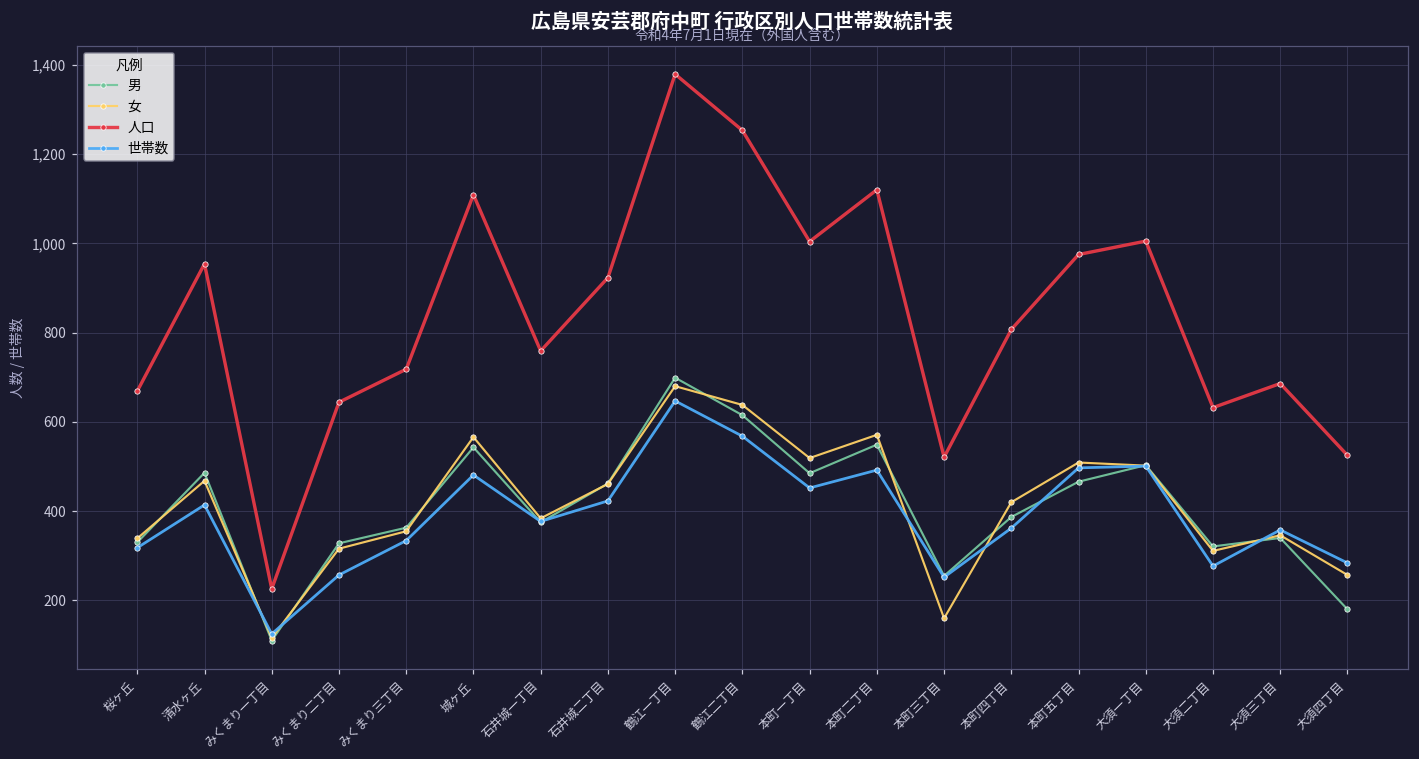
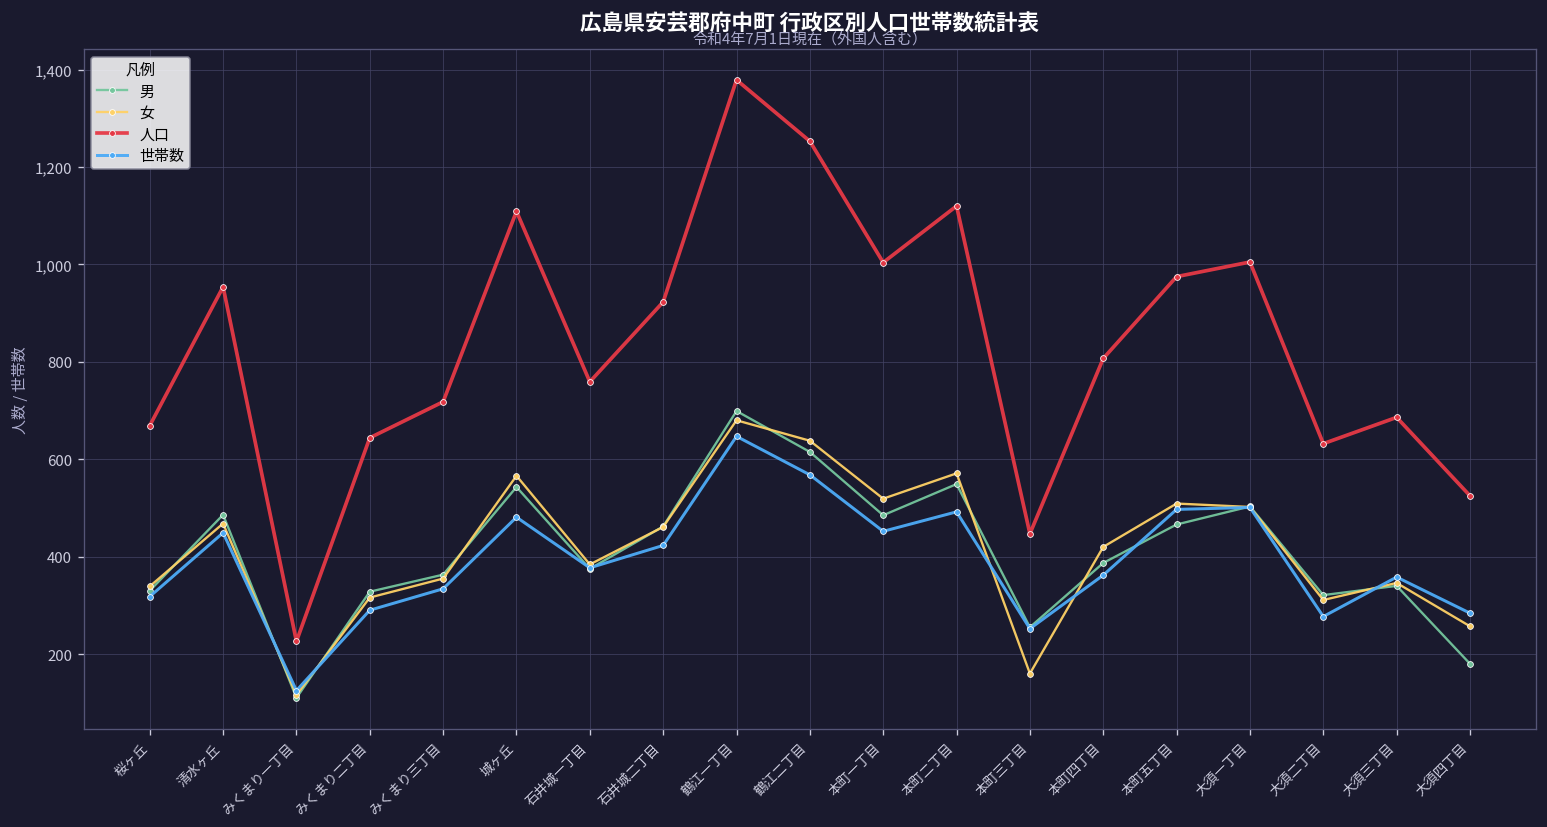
  {
    "男": {
      "桜ヶ丘": "330",
      "清水ヶ丘": "490",
      "みくまり二丁目": "330",
      "みくまり三丁目": "360",
      "城ヶ丘": "540",
      "鶴江一丁目": "700",
      "鶴江二丁目": "620",
      "本町一丁目": "490",
      "本町二丁目": "550",
      "本町四丁目": "390",
      "本町五丁目": "470",
      "大須二丁目": "320",
      "大須四丁目": "180"
    },
    "女": {
      "桜ヶ丘": "340",
      "清水ヶ丘": "470",
      "みくまり二丁目": "320",
      "みくまり三丁目": "360",
      "城ヶ丘": "570",
      "石井城一丁目": "380",
      "鶴江一丁目": "680",
      "鶴江二丁目": "640",
      "本町一丁目": "520",
      "本町二丁目": "570",
      "本町三丁目": "160",
      "本町四丁目": "420",
      "本町五丁目": "510",
      "大須二丁目": "310",
      "大須四丁目": "260"
    },
    "人口": {
      "桜ヶ丘": "670",
      "清水ヶ丘": "950",
      "みくまり一丁目": "230",
      "みくまり二丁目": "640",
      "みくまり三丁目": "720",
      "城ヶ丘": "1,110",
      "石井城一丁目": "760",
      "石井城二丁目": "920",
      "鶴江一丁目": "1,380",
      "鶴江二丁目": "1,250",
      "本町一丁目": "1,000",
      "本町二丁目": "1,120",
-     "本町三丁目": "520",
+     "本町三丁目": "450",
      "本町四丁目": "810",
      "本町五丁目": "980",
      "大須一丁目": "1,010",
      "大須二丁目": "630",
      "大須三丁目": "690",
      "大須四丁目": "530"
    },
    "世帯数": {
      "桜ヶ丘": "320",
-     "清水ヶ丘": "410",
+     "清水ヶ丘": "450",
      "みくまり一丁目": "130",
-     "みくまり二丁目": "260",
+     "みくまり二丁目": "290",
      "みくまり三丁目": "330",
      "城ヶ丘": "480",
      "石井城二丁目": "420",
      "鶴江一丁目": "650",
      "鶴江二丁目": "570",
      "本町一丁目": "450",
      "本町二丁目": "490",
      "本町四丁目": "360",
      "本町五丁目": "500",
      "大須二丁目": "280",
      "大須三丁目": "360",
      "大須四丁目": "280"
    }
  }
